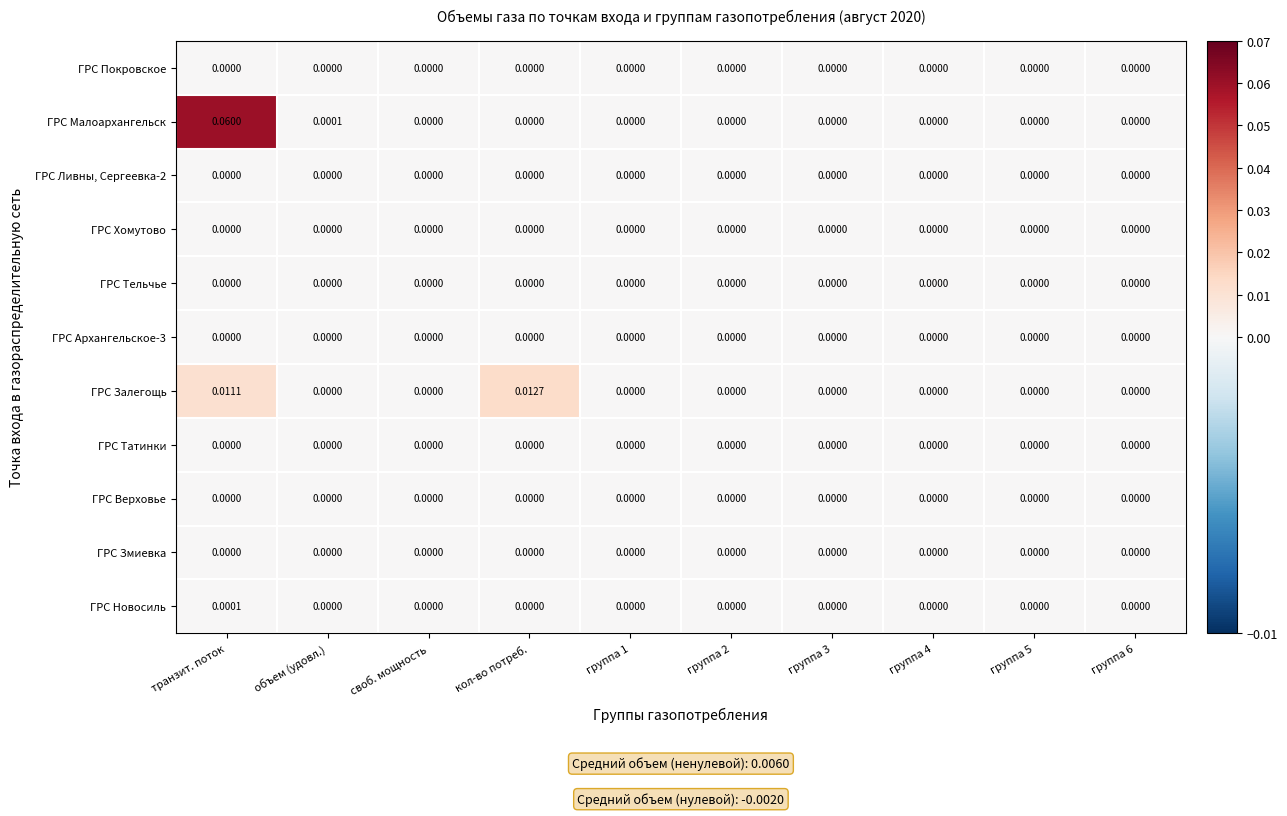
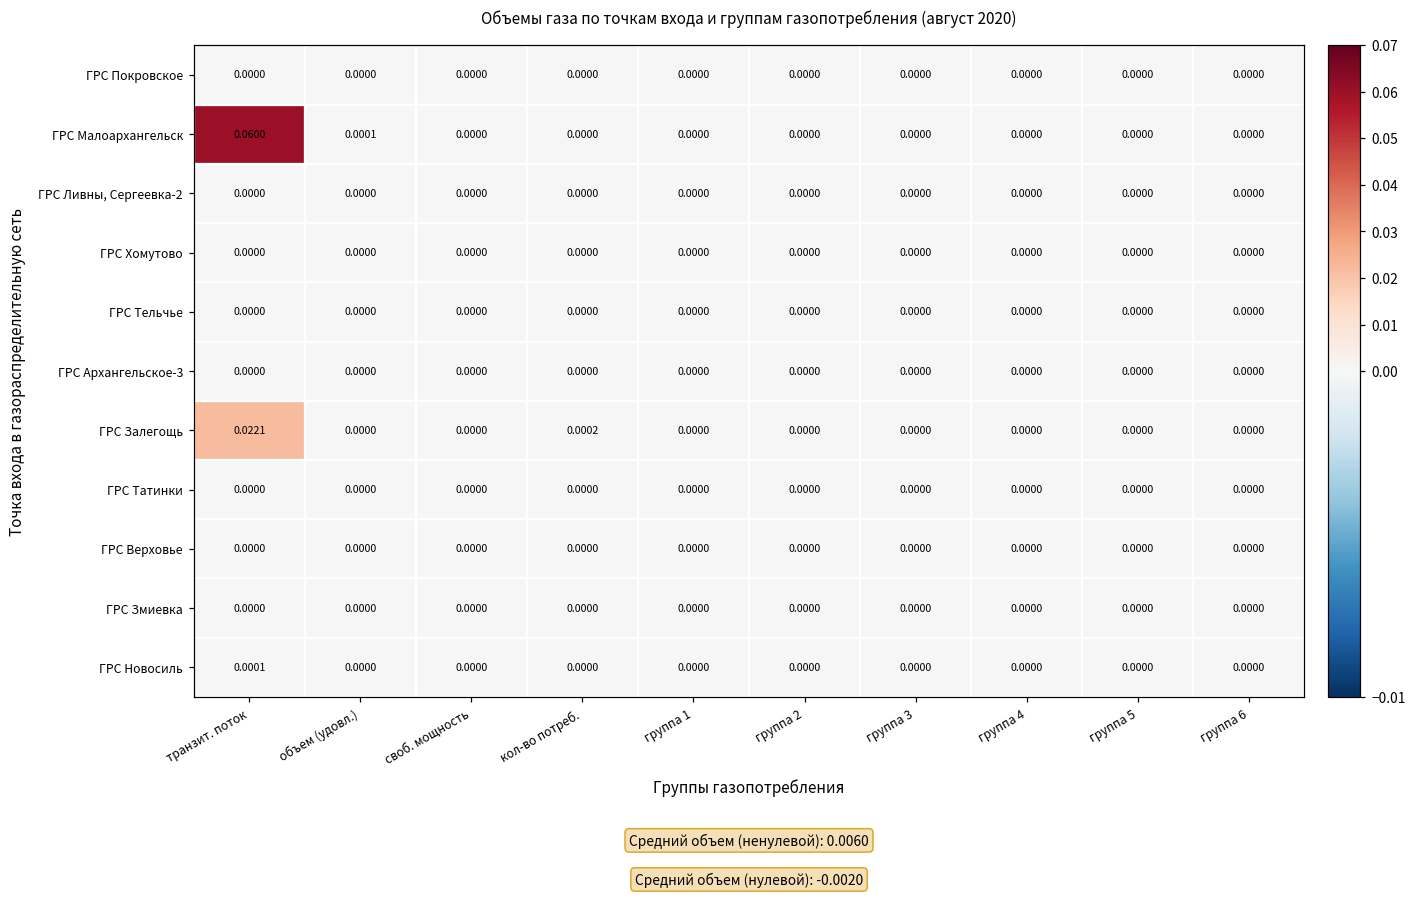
  {
    "ГРС Покровское": {
      "транзит. поток": 0.0000,
      "объем (удовл.)": 0.0000,
      "своб. мощность": 0.0000,
      "кол-во потреб.": 0.0000,
      "группа 1": 0.0000,
      "группа 2": 0.0000,
      "группа 3": 0.0000,
      "группа 4": 0.0000,
      "группа 5": 0.0000,
      "группа 6": 0.0000
    },
    "ГРС Малоархангельск": {
      "транзит. поток": 0.0600,
      "объем (удовл.)": 0.0001,
      "своб. мощность": 0.0000,
      "кол-во потреб.": 0.0000,
      "группа 1": 0.0000,
      "группа 2": 0.0000,
      "группа 3": 0.0000,
      "группа 4": 0.0000,
      "группа 5": 0.0000,
      "группа 6": 0.0000
    },
    "ГРС Ливны, Сергеевка-2": {
      "транзит. поток": 0.0000,
      "объем (удовл.)": 0.0000,
      "своб. мощность": 0.0000,
      "кол-во потреб.": 0.0000,
      "группа 1": 0.0000,
      "группа 2": 0.0000,
      "группа 3": 0.0000,
      "группа 4": 0.0000,
      "группа 5": 0.0000,
      "группа 6": 0.0000
    },
    "ГРС Хомутово": {
      "транзит. поток": 0.0000,
      "объем (удовл.)": 0.0000,
      "своб. мощность": 0.0000,
      "кол-во потреб.": 0.0000,
      "группа 1": 0.0000,
      "группа 2": 0.0000,
      "группа 3": 0.0000,
      "группа 4": 0.0000,
      "группа 5": 0.0000,
      "группа 6": 0.0000
    },
    "ГРС Тельчье": {
      "транзит. поток": 0.0000,
      "объем (удовл.)": 0.0000,
      "своб. мощность": 0.0000,
      "кол-во потреб.": 0.0000,
      "группа 1": 0.0000,
      "группа 2": 0.0000,
      "группа 3": 0.0000,
      "группа 4": 0.0000,
      "группа 5": 0.0000,
      "группа 6": 0.0000
    },
    "ГРС Архангельское-3": {
      "транзит. поток": 0.0000,
      "объем (удовл.)": 0.0000,
      "своб. мощность": 0.0000,
      "кол-во потреб.": 0.0000,
      "группа 1": 0.0000,
      "группа 2": 0.0000,
      "группа 3": 0.0000,
      "группа 4": 0.0000,
      "группа 5": 0.0000,
      "группа 6": 0.0000
    },
    "ГРС Залегощь": {
-     "транзит. поток": 0.0111,
+     "транзит. поток": 0.0221,
      "объем (удовл.)": 0.0000,
      "своб. мощность": 0.0000,
-     "кол-во потреб.": 0.0127,
+     "кол-во потреб.": 0.0002,
      "группа 1": 0.0000,
      "группа 2": 0.0000,
      "группа 3": 0.0000,
      "группа 4": 0.0000,
      "группа 5": 0.0000,
      "группа 6": 0.0000
    },
    "ГРС Татинки": {
      "транзит. поток": 0.0000,
      "объем (удовл.)": 0.0000,
      "своб. мощность": 0.0000,
      "кол-во потреб.": 0.0000,
      "группа 1": 0.0000,
      "группа 2": 0.0000,
      "группа 3": 0.0000,
      "группа 4": 0.0000,
      "группа 5": 0.0000,
      "группа 6": 0.0000
    },
    "ГРС Верховье": {
      "транзит. поток": 0.0000,
      "объем (удовл.)": 0.0000,
      "своб. мощность": 0.0000,
      "кол-во потреб.": 0.0000,
      "группа 1": 0.0000,
      "группа 2": 0.0000,
      "группа 3": 0.0000,
      "группа 4": 0.0000,
      "группа 5": 0.0000,
      "группа 6": 0.0000
    },
    "ГРС Змиевка": {
      "транзит. поток": 0.0000,
      "объем (удовл.)": 0.0000,
      "своб. мощность": 0.0000,
      "кол-во потреб.": 0.0000,
      "группа 1": 0.0000,
      "группа 2": 0.0000,
      "группа 3": 0.0000,
      "группа 4": 0.0000,
      "группа 5": 0.0000,
      "группа 6": 0.0000
    },
    "ГРС Новосиль": {
      "транзит. поток": 0.0001,
      "объем (удовл.)": 0.0000,
      "своб. мощность": 0.0000,
      "кол-во потреб.": 0.0000,
      "группа 1": 0.0000,
      "группа 2": 0.0000,
      "группа 3": 0.0000,
      "группа 4": 0.0000,
      "группа 5": 0.0000,
      "группа 6": 0.0000
    }
  }
